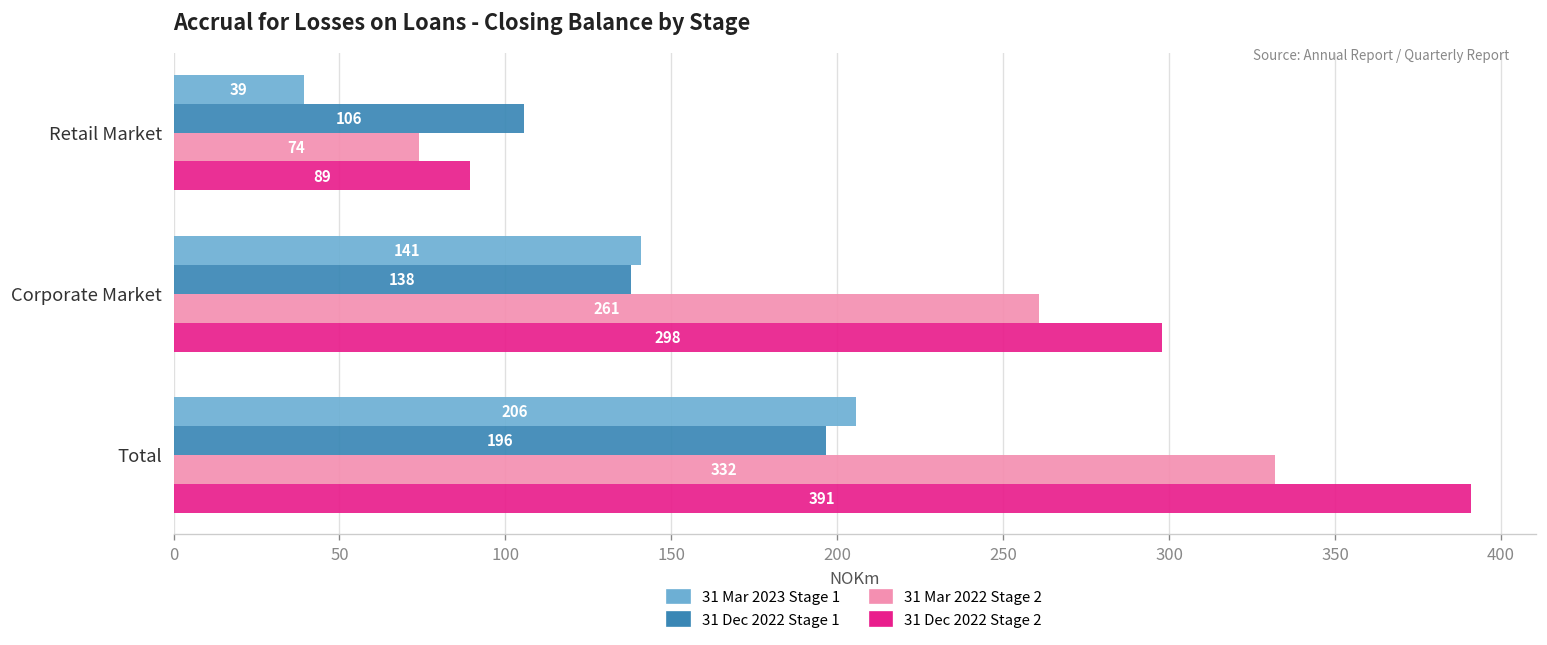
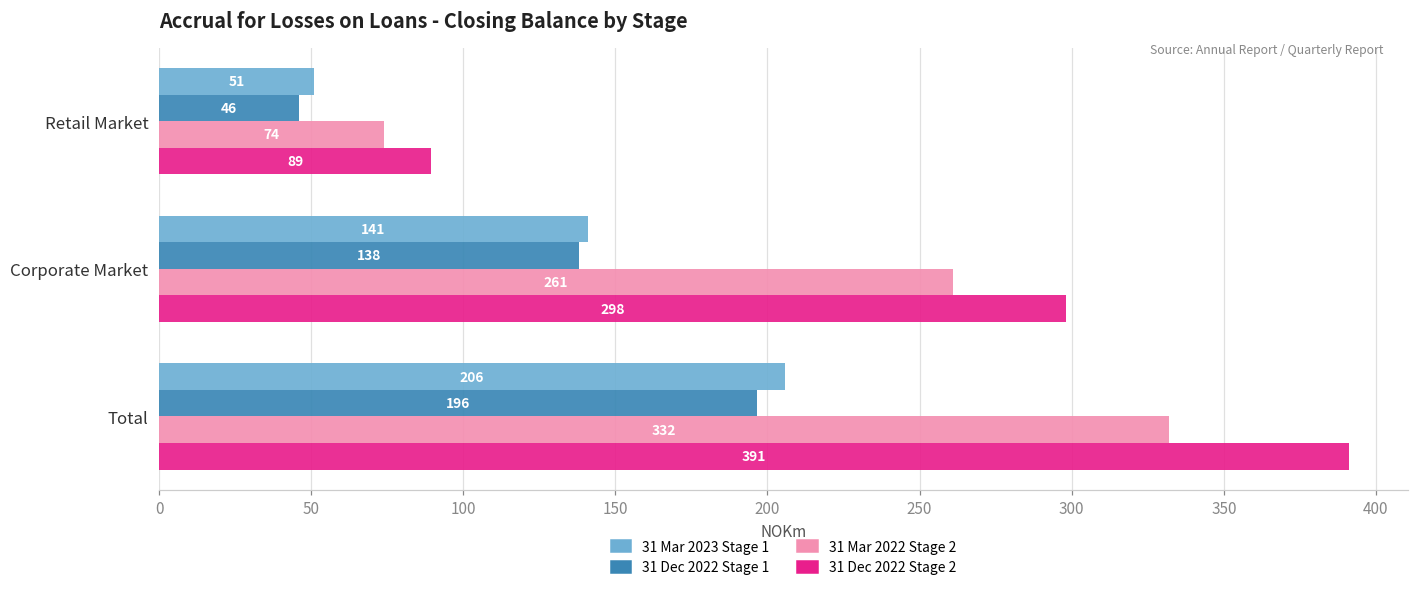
  {
    "31 Mar 2023 Stage 1": {
-     "Retail Market": 39,
+     "Retail Market": 51,
      "Corporate Market": 141,
      "Total": 206
    },
    "31 Dec 2022 Stage 1": {
-     "Retail Market": 106,
+     "Retail Market": 46,
      "Corporate Market": 138,
      "Total": 196
    },
    "31 Mar 2022 Stage 2": {
      "Retail Market": 74,
      "Corporate Market": 261,
      "Total": 332
    },
    "31 Dec 2022 Stage 2": {
      "Retail Market": 89,
      "Corporate Market": 298,
      "Total": 391
    }
  }
